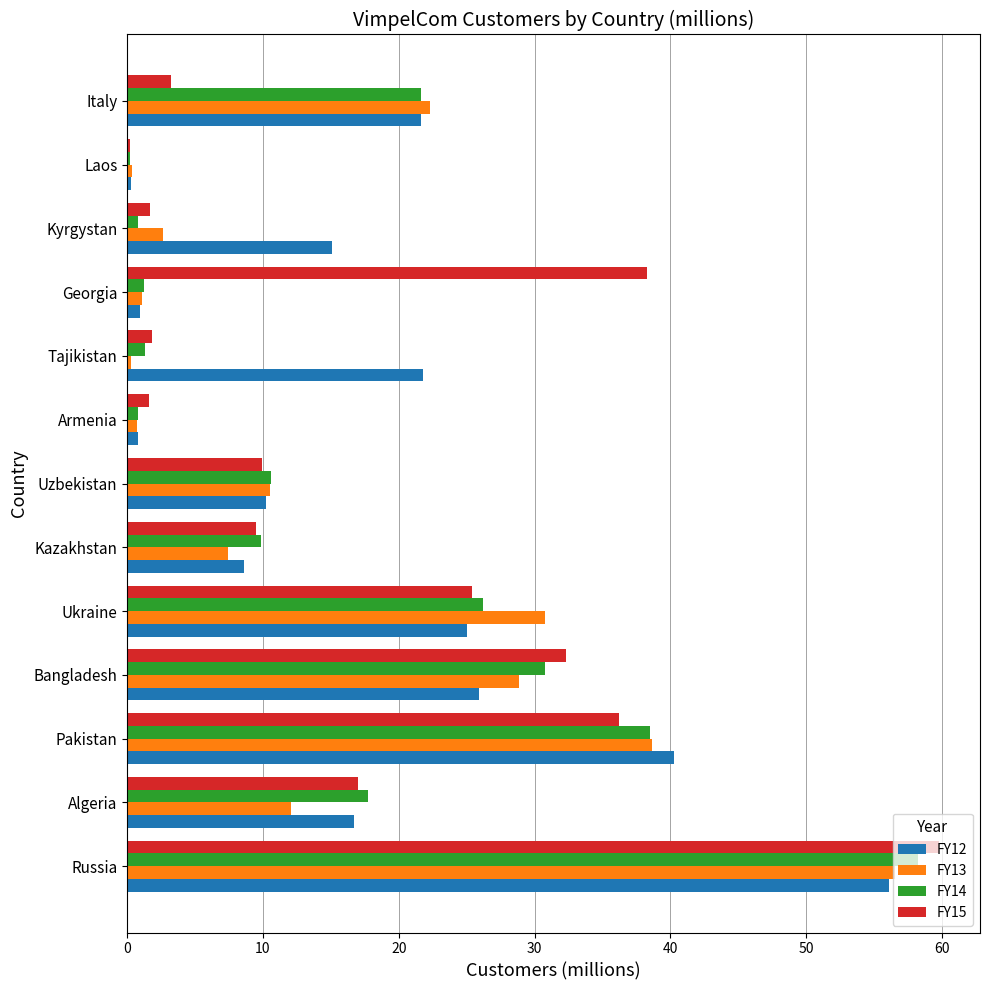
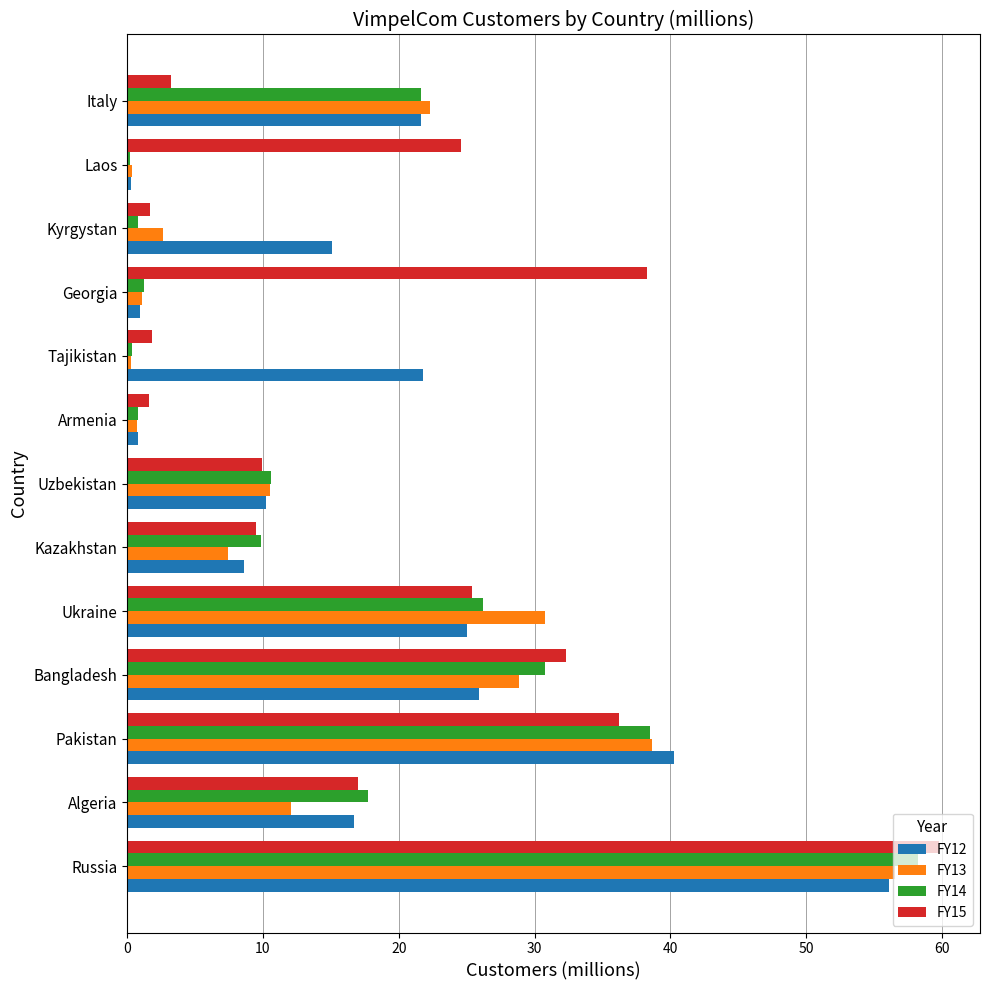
  {
    "FY12": {
      "Italy": 21.7,
      "Laos": 0.3,
      "Kyrgystan": 15.1,
      "Georgia": 1.0,
      "Tajikistan": 21.7,
      "Armenia": 0.8,
      "Uzbekistan": 10.2,
      "Kazakhstan": 8.6,
      "Ukraine": 25.1,
      "Bangladesh": 25.9,
      "Pakistan": 40.3,
      "Algeria": 16.7,
      "Russia": 56.1
    },
    "FY13": {
      "Italy": 22.3,
      "Laos": 0.3,
      "Kyrgystan": 2.7,
      "Georgia": 1.1,
      "Tajikistan": 0.3,
      "Armenia": 0.7,
      "Uzbekistan": 10.5,
      "Kazakhstan": 7.4,
      "Ukraine": 30.7,
      "Bangladesh": 28.8,
      "Pakistan": 38.6,
      "Algeria": 12.1
    },
    "FY14": {
      "Italy": 21.6,
      "Laos": 0.2,
      "Kyrgystan": 0.8,
      "Georgia": 1.3,
-     "Tajikistan": 1.3,
+     "Tajikistan": 0.4,
      "Armenia": 0.8,
      "Uzbekistan": 10.6,
      "Kazakhstan": 9.8,
      "Ukraine": 26.2,
      "Bangladesh": 30.8,
      "Pakistan": 38.5,
      "Algeria": 17.7
    },
    "FY15": {
      "Italy": 3.2,
-     "Laos": 0.2,
+     "Laos": 24.6,
      "Kyrgystan": 1.7,
      "Georgia": 38.3,
      "Tajikistan": 1.8,
      "Armenia": 1.6,
      "Uzbekistan": 9.9,
      "Kazakhstan": 9.5,
      "Ukraine": 25.4,
      "Bangladesh": 32.3,
      "Pakistan": 36.2,
      "Algeria": 17.0
    }
  }
